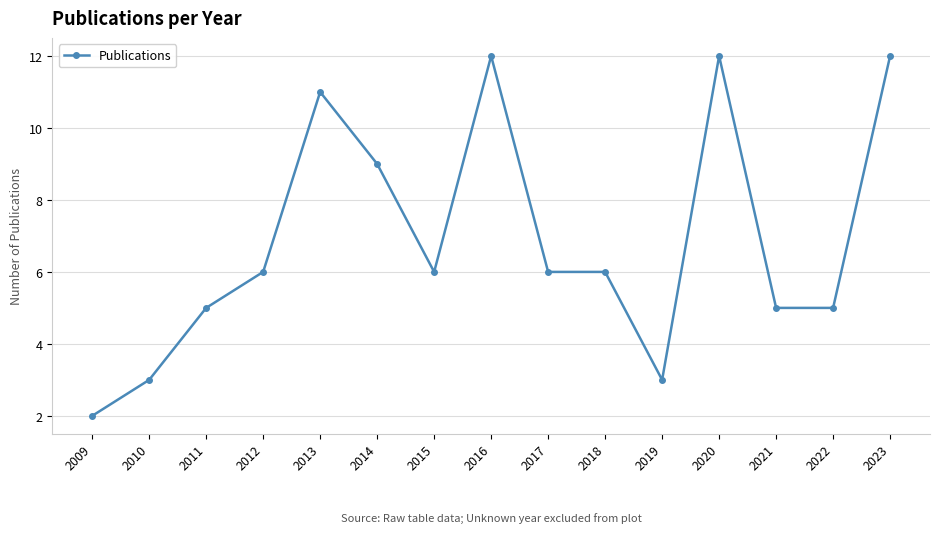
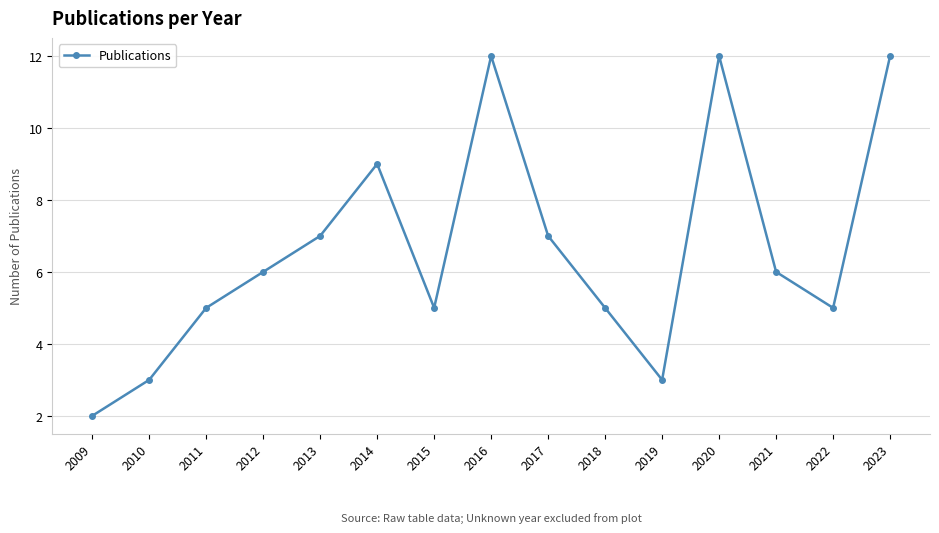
  {
    "2009": 2,
    "2010": 3,
    "2011": 5,
    "2012": 6,
-   "2013": 11,
+   "2013": 7,
    "2014": 9,
-   "2015": 6,
+   "2015": 5,
    "2016": 12,
-   "2017": 6,
-   "2018": 6,
+   "2017": 7,
+   "2018": 5,
    "2019": 3,
    "2020": 12,
-   "2021": 5,
+   "2021": 6,
    "2022": 5,
    "2023": 12
  }
